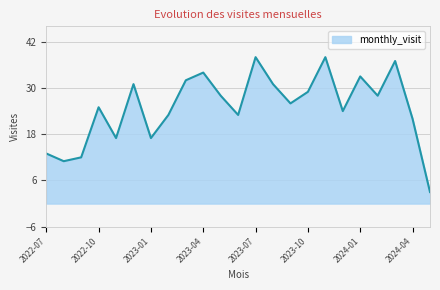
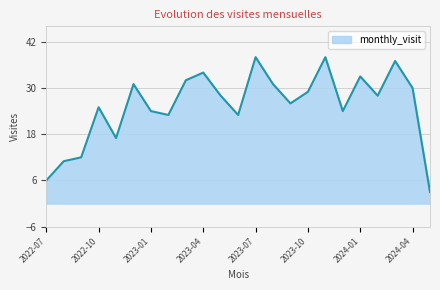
  {
-   "2022-07": 13,
+   "2022-07": 6,
    "2022-10": 25,
-   "2023-01": 17,
+   "2023-01": 24,
    "2023-04": 34,
    "2023-07": 38,
    "2023-10": 29,
    "2024-01": 33,
-   "2024-04": 22
+   "2024-04": 30
  }
